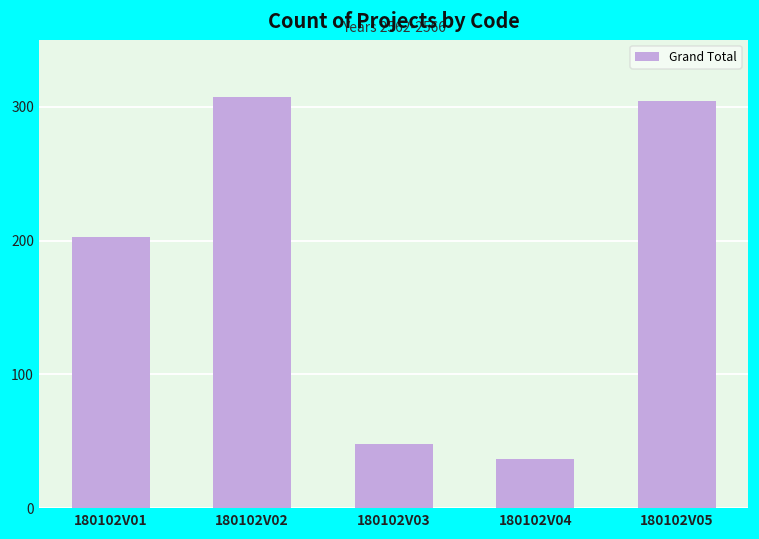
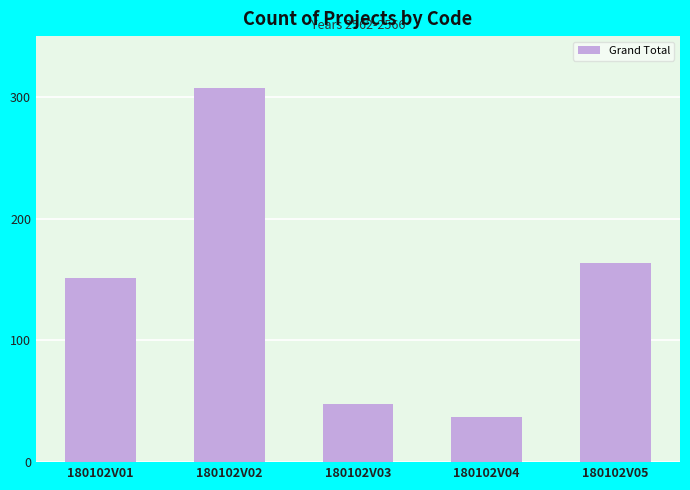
  {
-   "180102V01": 203,
+   "180102V01": 151,
    "180102V02": 307,
    "180102V03": 48,
    "180102V04": 37,
-   "180102V05": 304
+   "180102V05": 164
  }
